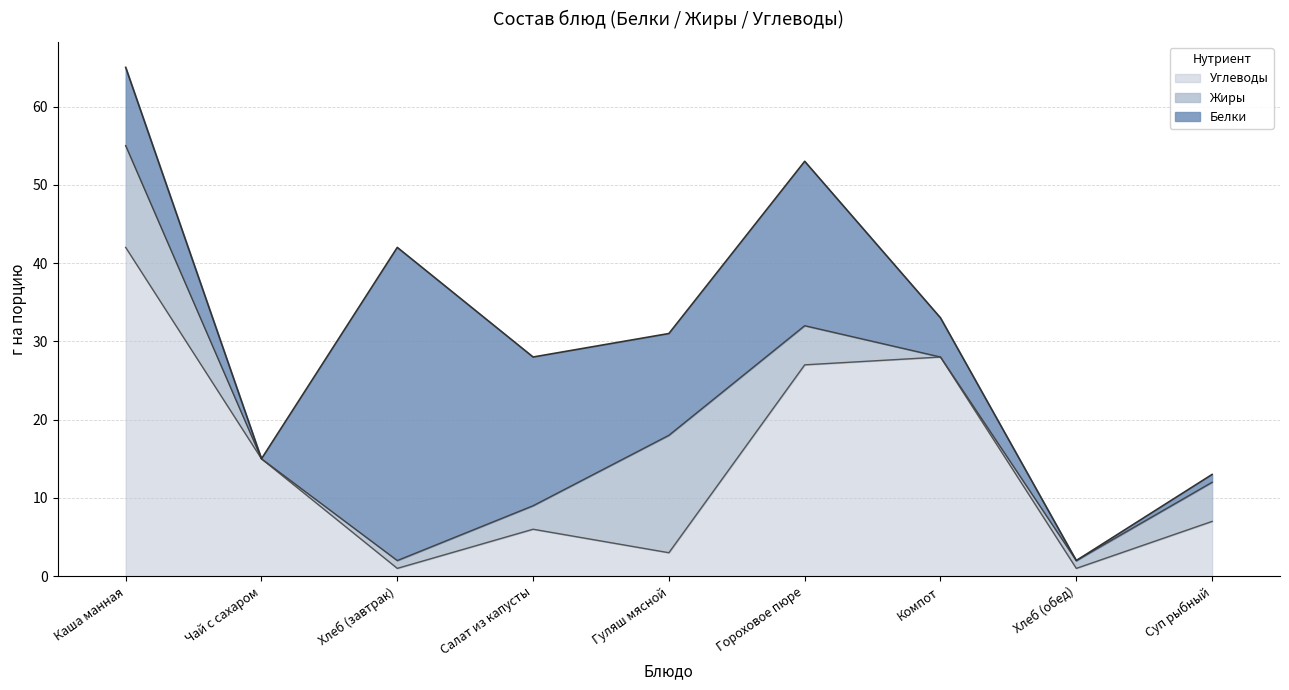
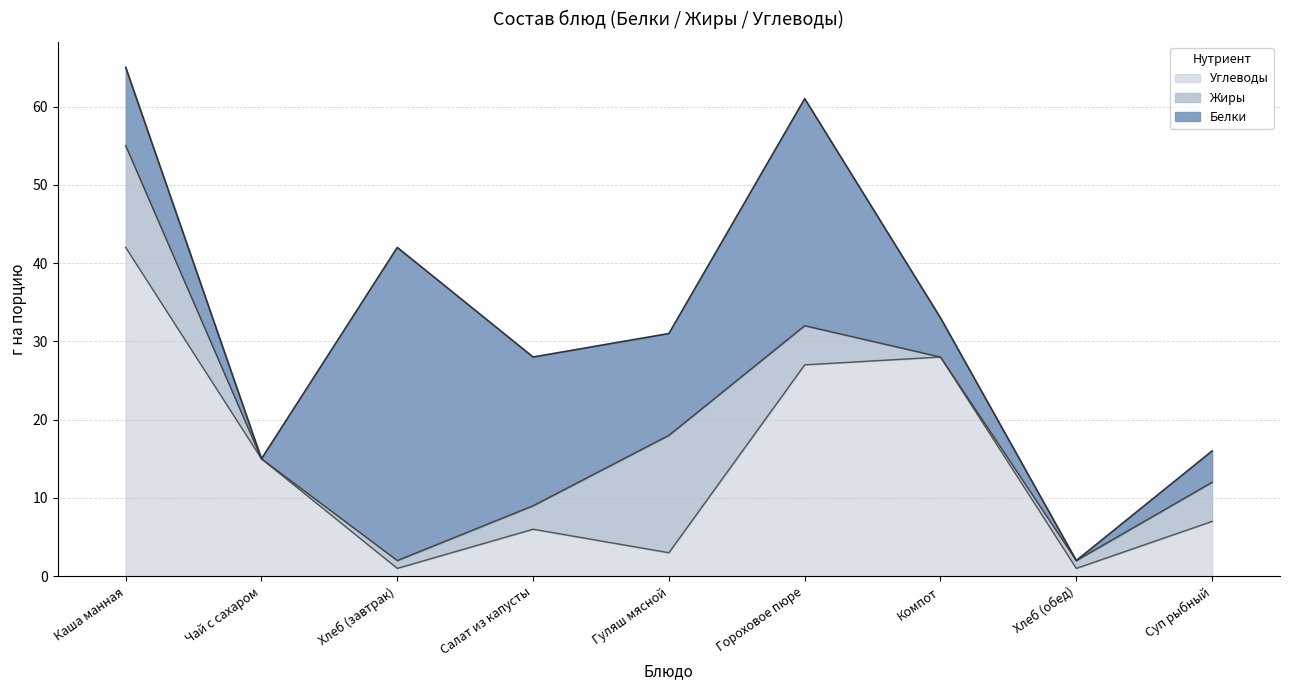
  {
    "Белки": {
      "Каша манная": 10,
      "Хлеб (завтрак)": 40,
      "Салат из капусты": 19,
      "Гуляш мясной": 13,
-     "Гороховое пюре": 21,
+     "Гороховое пюре": 29,
      "Компот": 5,
-     "Суп рыбный": 1
+     "Суп рыбный": 4
    }
  }
